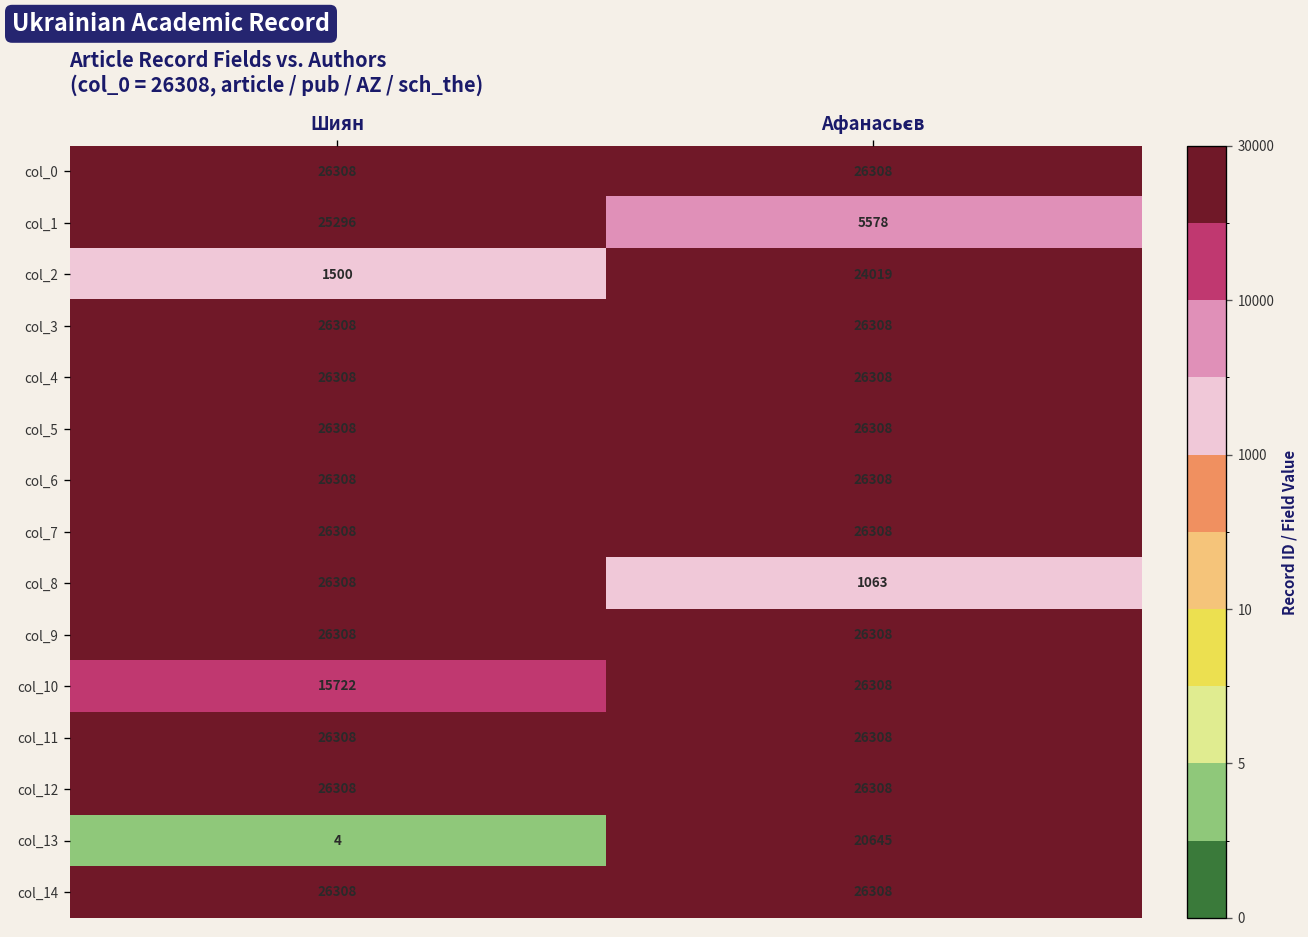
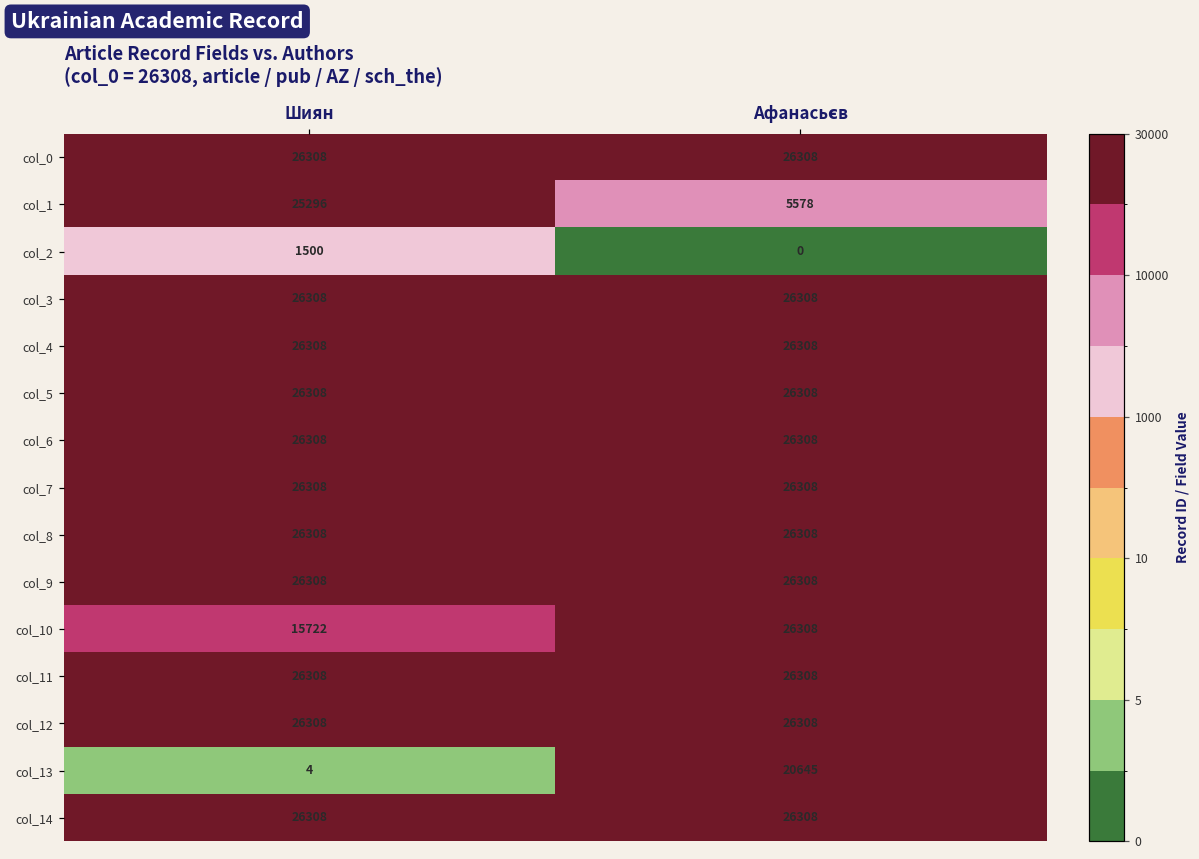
  {
    "col_0": {
      "Шиян": 26308,
      "Афанасьєв": 26308
    },
    "col_1": {
      "Шиян": 25296,
      "Афанасьєв": 5578
    },
    "col_2": {
      "Шиян": 1500,
-     "Афанасьєв": 24019
+     "Афанасьєв": 0
    },
    "col_3": {
      "Шиян": 26308,
      "Афанасьєв": 26308
    },
    "col_4": {
      "Шиян": 26308,
      "Афанасьєв": 26308
    },
    "col_5": {
      "Шиян": 26308,
      "Афанасьєв": 26308
    },
    "col_6": {
      "Шиян": 26308,
      "Афанасьєв": 26308
    },
    "col_7": {
      "Шиян": 26308,
      "Афанасьєв": 26308
    },
    "col_8": {
      "Шиян": 26308,
-     "Афанасьєв": 1063
+     "Афанасьєв": 26308
    },
    "col_9": {
      "Шиян": 26308,
      "Афанасьєв": 26308
    },
    "col_10": {
      "Шиян": 15722,
      "Афанасьєв": 26308
    },
    "col_11": {
      "Шиян": 26308,
      "Афанасьєв": 26308
    },
    "col_12": {
      "Шиян": 26308,
      "Афанасьєв": 26308
    },
    "col_13": {
      "Шиян": 4,
      "Афанасьєв": 20645
    },
    "col_14": {
      "Шиян": 26308,
      "Афанасьєв": 26308
    }
  }
